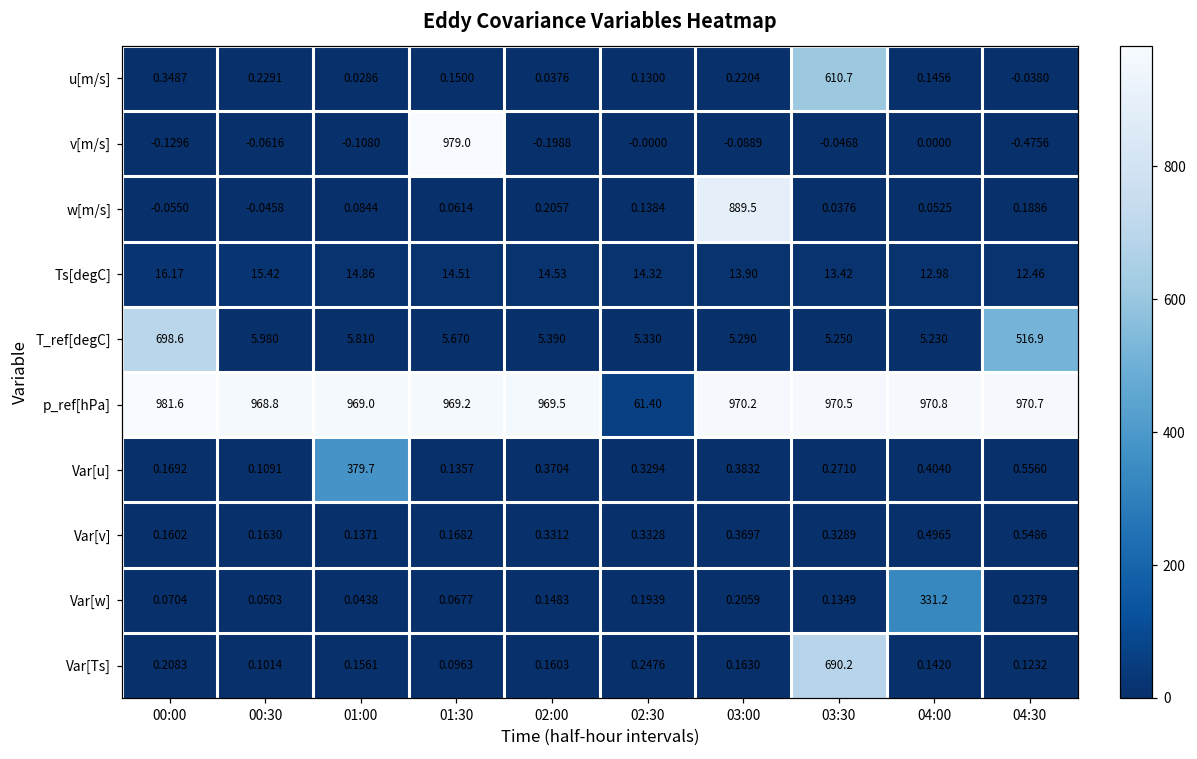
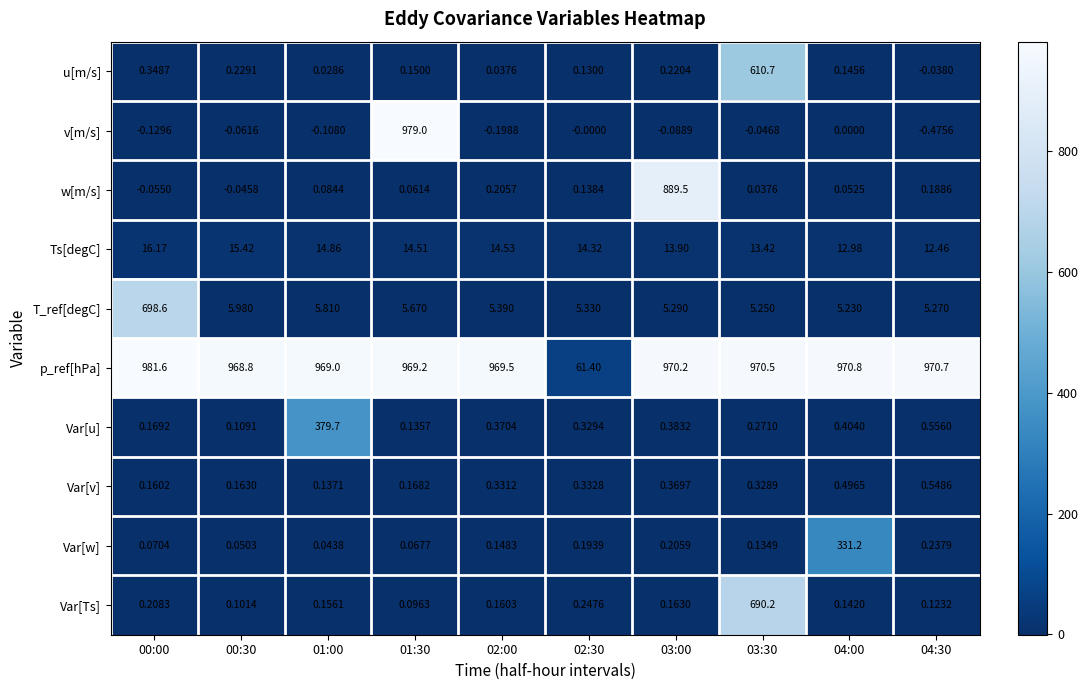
  {
    "u[m/s]": {
      "00:00": 0.3487,
      "00:30": 0.2291,
      "01:00": 0.0286,
      "01:30": 0.1500,
      "02:00": 0.0376,
      "02:30": 0.1300,
      "03:00": 0.2204,
      "03:30": 610.7,
      "04:00": 0.1456,
      "04:30": -0.0380
    },
    "v[m/s]": {
      "00:00": -0.1296,
      "00:30": -0.0616,
      "01:00": -0.1080,
      "01:30": 979.0,
      "02:00": -0.1988,
      "02:30": -0.0000,
      "03:00": -0.0889,
      "03:30": -0.0468,
      "04:00": 0.0000,
      "04:30": -0.4756
    },
    "w[m/s]": {
      "00:00": -0.0550,
      "00:30": -0.0458,
      "01:00": 0.0844,
      "01:30": 0.0614,
      "02:00": 0.2057,
      "02:30": 0.1384,
      "03:00": 889.5,
      "03:30": 0.0376,
      "04:00": 0.0525,
      "04:30": 0.1886
    },
    "Ts[degC]": {
      "00:00": 16.17,
      "00:30": 15.42,
      "01:00": 14.86,
      "01:30": 14.51,
      "02:00": 14.53,
      "02:30": 14.32,
      "03:00": 13.90,
      "03:30": 13.42,
      "04:00": 12.98,
      "04:30": 12.46
    },
    "T_ref[degC]": {
      "00:00": 698.6,
      "00:30": 5.980,
      "01:00": 5.810,
      "01:30": 5.670,
      "02:00": 5.390,
      "02:30": 5.330,
      "03:00": 5.290,
      "03:30": 5.250,
      "04:00": 5.230,
-     "04:30": 516.9
+     "04:30": 5.270
    },
    "p_ref[hPa]": {
      "00:00": 981.6,
      "00:30": 968.8,
      "01:00": 969.0,
      "01:30": 969.2,
      "02:00": 969.5,
      "02:30": 61.40,
      "03:00": 970.2,
      "03:30": 970.5,
      "04:00": 970.8,
      "04:30": 970.7
    },
    "Var[u]": {
      "00:00": 0.1692,
      "00:30": 0.1091,
      "01:00": 379.7,
      "01:30": 0.1357,
      "02:00": 0.3704,
      "02:30": 0.3294,
      "03:00": 0.3832,
      "03:30": 0.2710,
      "04:00": 0.4040,
      "04:30": 0.5560
    },
    "Var[v]": {
      "00:00": 0.1602,
      "00:30": 0.1630,
      "01:00": 0.1371,
      "01:30": 0.1682,
      "02:00": 0.3312,
      "02:30": 0.3328,
      "03:00": 0.3697,
      "03:30": 0.3289,
      "04:00": 0.4965,
      "04:30": 0.5486
    },
    "Var[w]": {
      "00:00": 0.0704,
      "00:30": 0.0503,
      "01:00": 0.0438,
      "01:30": 0.0677,
      "02:00": 0.1483,
      "02:30": 0.1939,
      "03:00": 0.2059,
      "03:30": 0.1349,
      "04:00": 331.2,
      "04:30": 0.2379
    },
    "Var[Ts]": {
      "00:00": 0.2083,
      "00:30": 0.1014,
      "01:00": 0.1561,
      "01:30": 0.0963,
      "02:00": 0.1603,
      "02:30": 0.2476,
      "03:00": 0.1630,
      "03:30": 690.2,
      "04:00": 0.1420,
      "04:30": 0.1232
    }
  }
